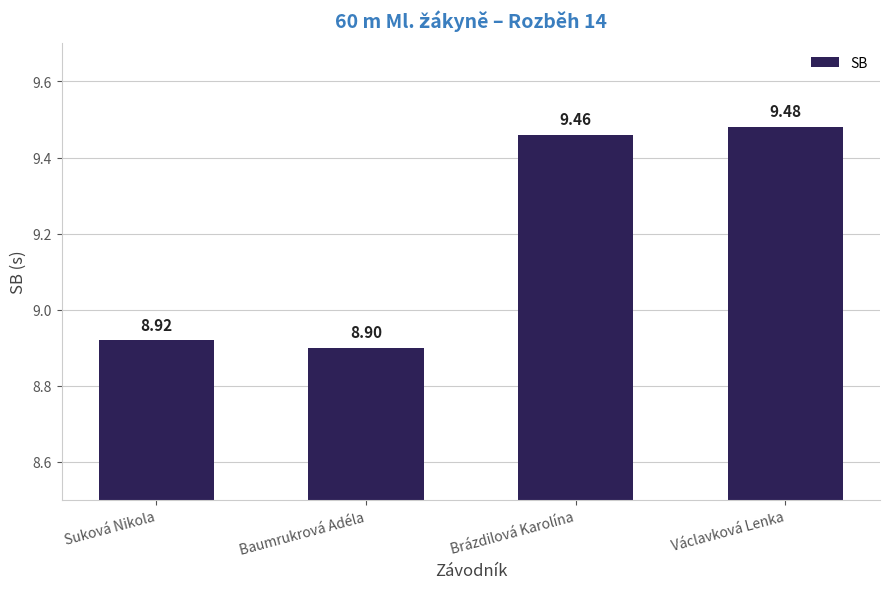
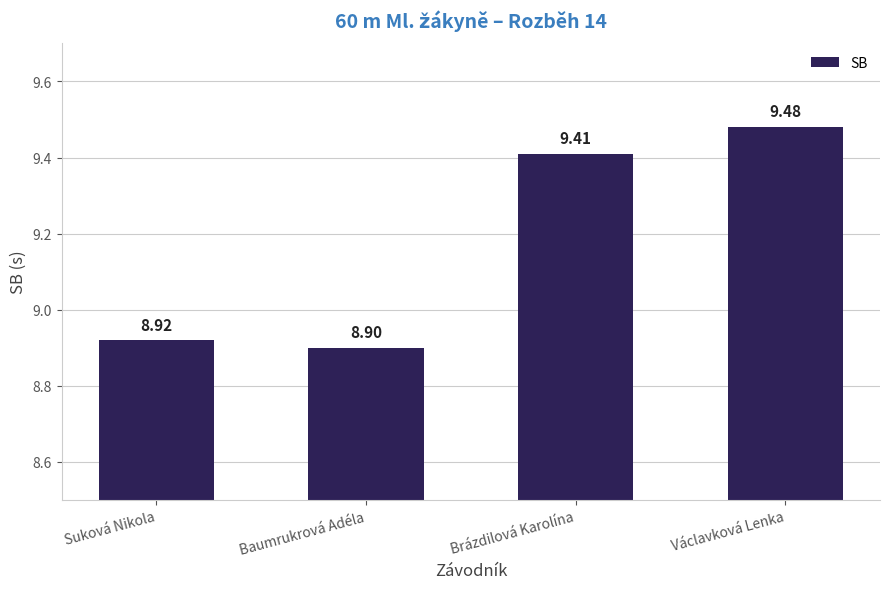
  {
    "Suková Nikola": 8.92,
    "Baumrukrová Adéla": 8.90,
-   "Brázdilová Karolína": 9.46,
+   "Brázdilová Karolína": 9.41,
    "Václavková Lenka": 9.48
  }
